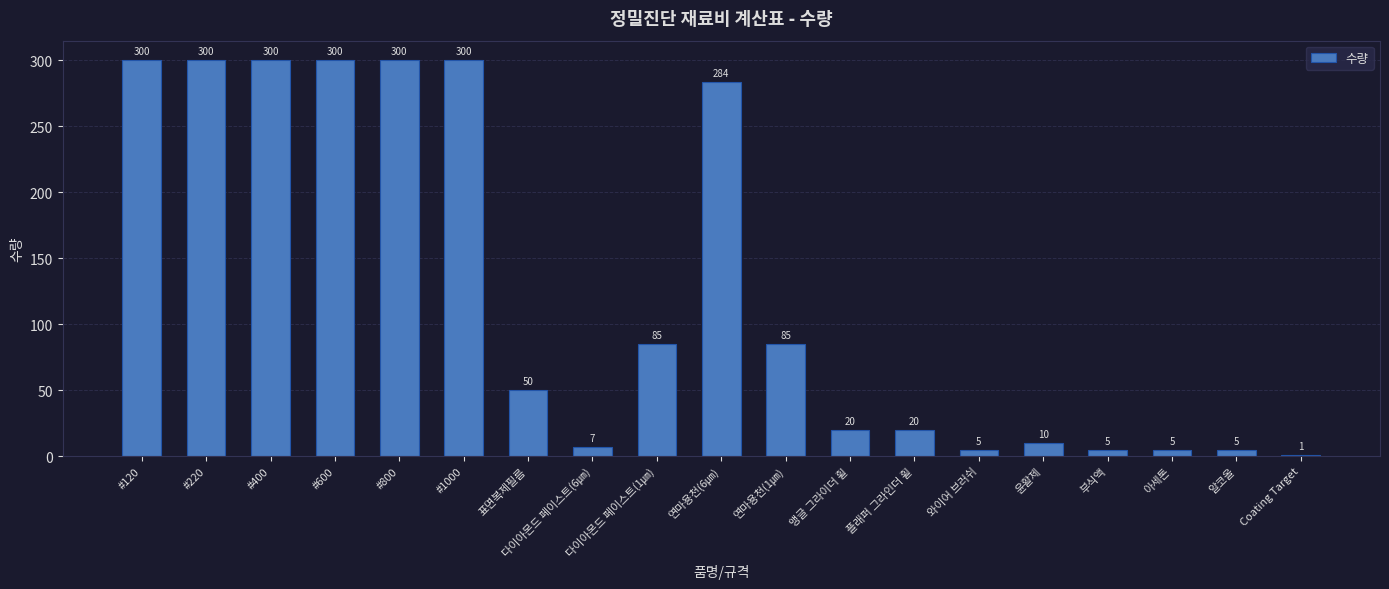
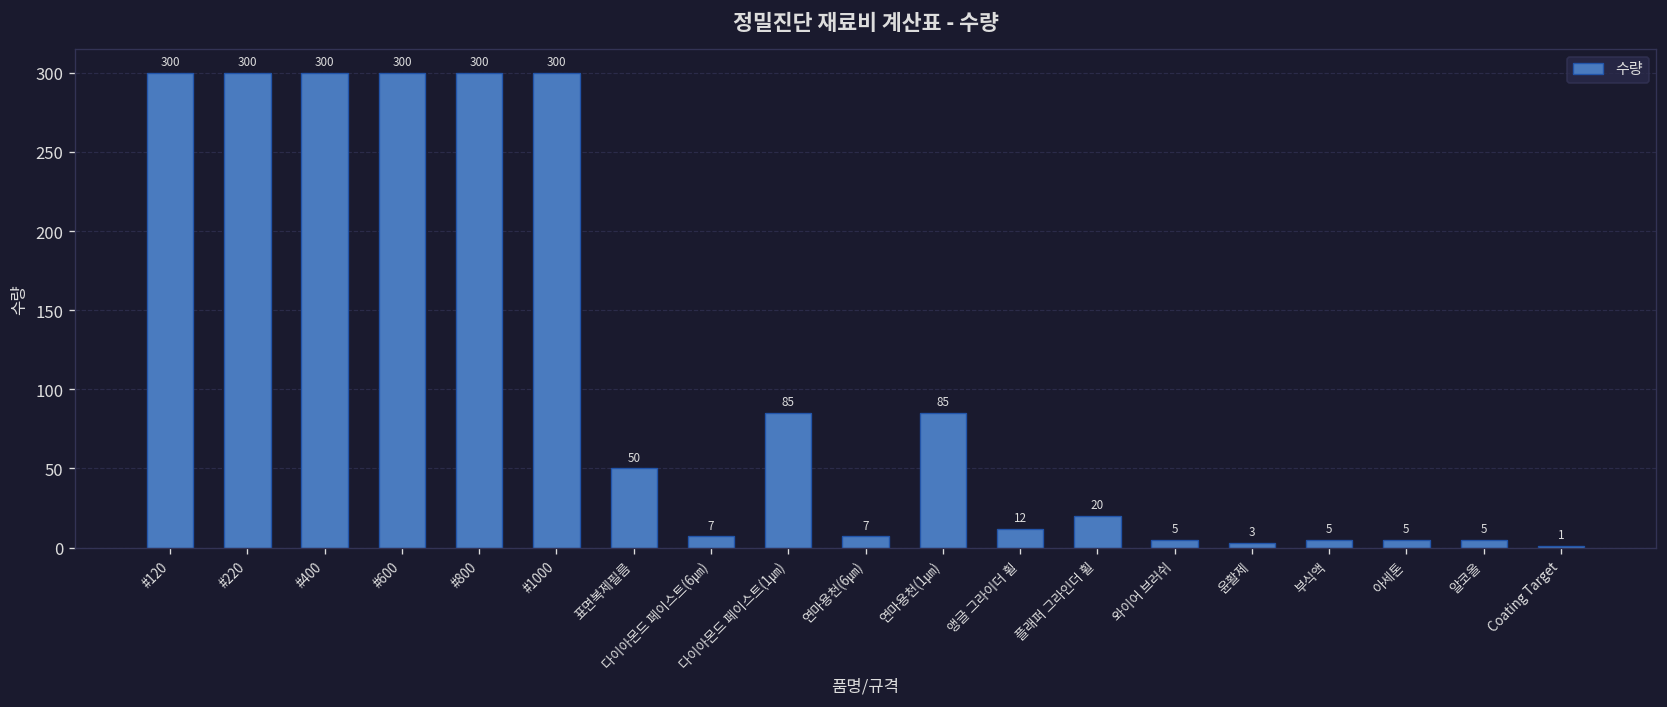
  {
    "#120": 300,
    "#220": 300,
    "#400": 300,
    "#600": 300,
    "#800": 300,
    "#1000": 300,
    "표면복제필름": 50,
    "다이아몬드 페이스트(6㎛)": 7,
    "다이아몬드 페이스트(1㎛)": 85,
-   "연마용천(6㎛)": 284,
+   "연마용천(6㎛)": 7,
    "연마용천(1㎛)": 85,
-   "앵글 그라이더 휠": 20,
+   "앵글 그라이더 휠": 12,
    "플래퍼 그라인더 휠": 20,
    "와이어 브러쉬": 5,
-   "윤활제": 10,
+   "윤활제": 3,
    "부식액": 5,
    "아세톤": 5,
    "알코올": 5,
    "Coating Target": 1
  }
